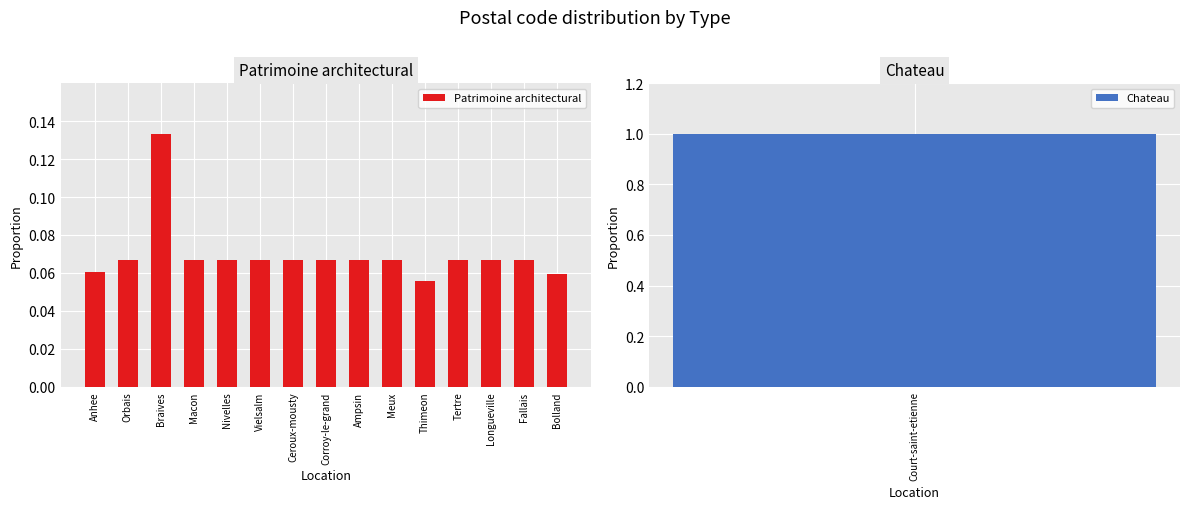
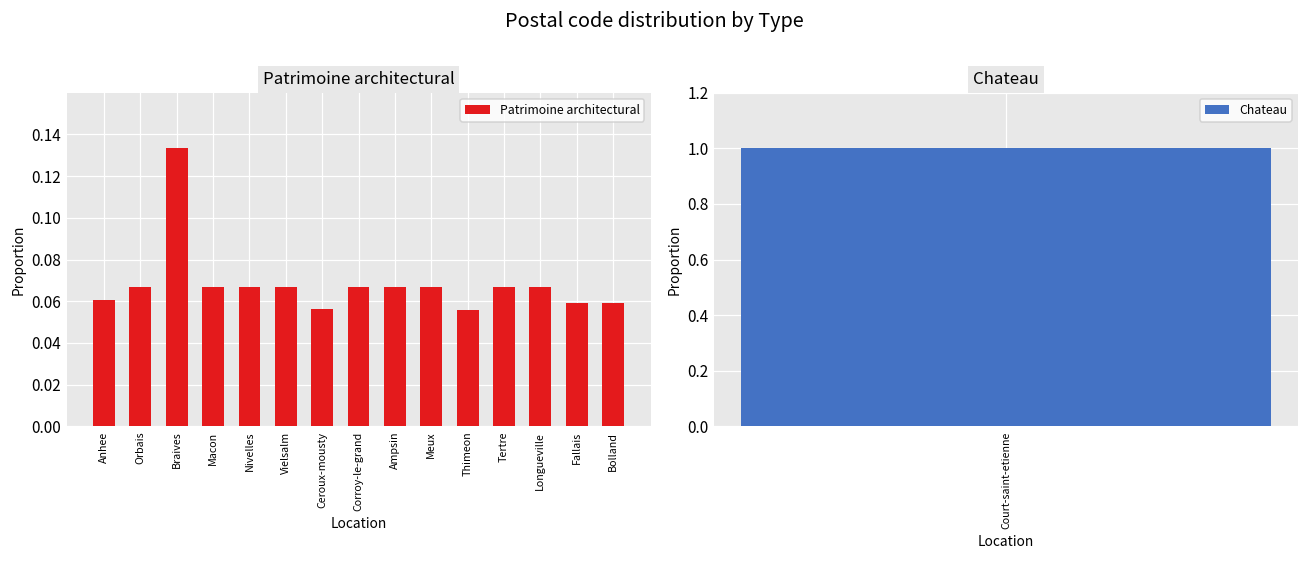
  {
    "Patrimoine architectural": {
      "Anhee": 0.061,
      "Orbais": 0.067,
      "Braives": 0.133,
      "Macon": 0.067,
      "Nivelles": 0.067,
      "Vielsalm": 0.067,
-     "Ceroux-mousty": 0.067,
+     "Ceroux-mousty": 0.056,
      "Corroy-le-grand": 0.067,
      "Ampsin": 0.067,
      "Meux": 0.067,
      "Thimeon": 0.056,
      "Tertre": 0.067,
      "Longueville": 0.067,
-     "Fallais": 0.067,
+     "Fallais": 0.059,
      "Bolland": 0.059
    },
    "Chateau": {
      "Court-saint-etienne": 1.00
    }
  }
